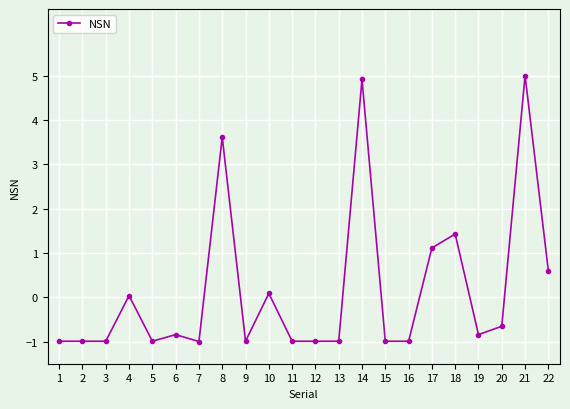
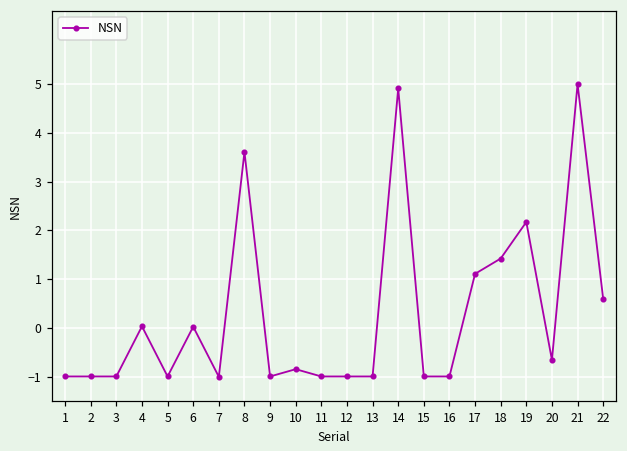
  {
    "1": -1.0,
    "2": -1.0,
    "3": -1.0,
    "4": 0.0,
    "5": -1.0,
-   "6": -0.8,
+   "6": 0.0,
    "7": -1.0,
    "8": 3.6,
    "9": -1.0,
-   "10": 0.1,
+   "10": -0.8,
    "11": -1.0,
    "12": -1.0,
    "13": -1.0,
    "14": 4.9,
    "15": -1.0,
    "16": -1.0,
    "17": 1.1,
    "18": 1.4,
-   "19": -0.8,
+   "19": 2.2,
    "20": -0.7,
    "21": 5.0,
    "22": 0.6
  }
